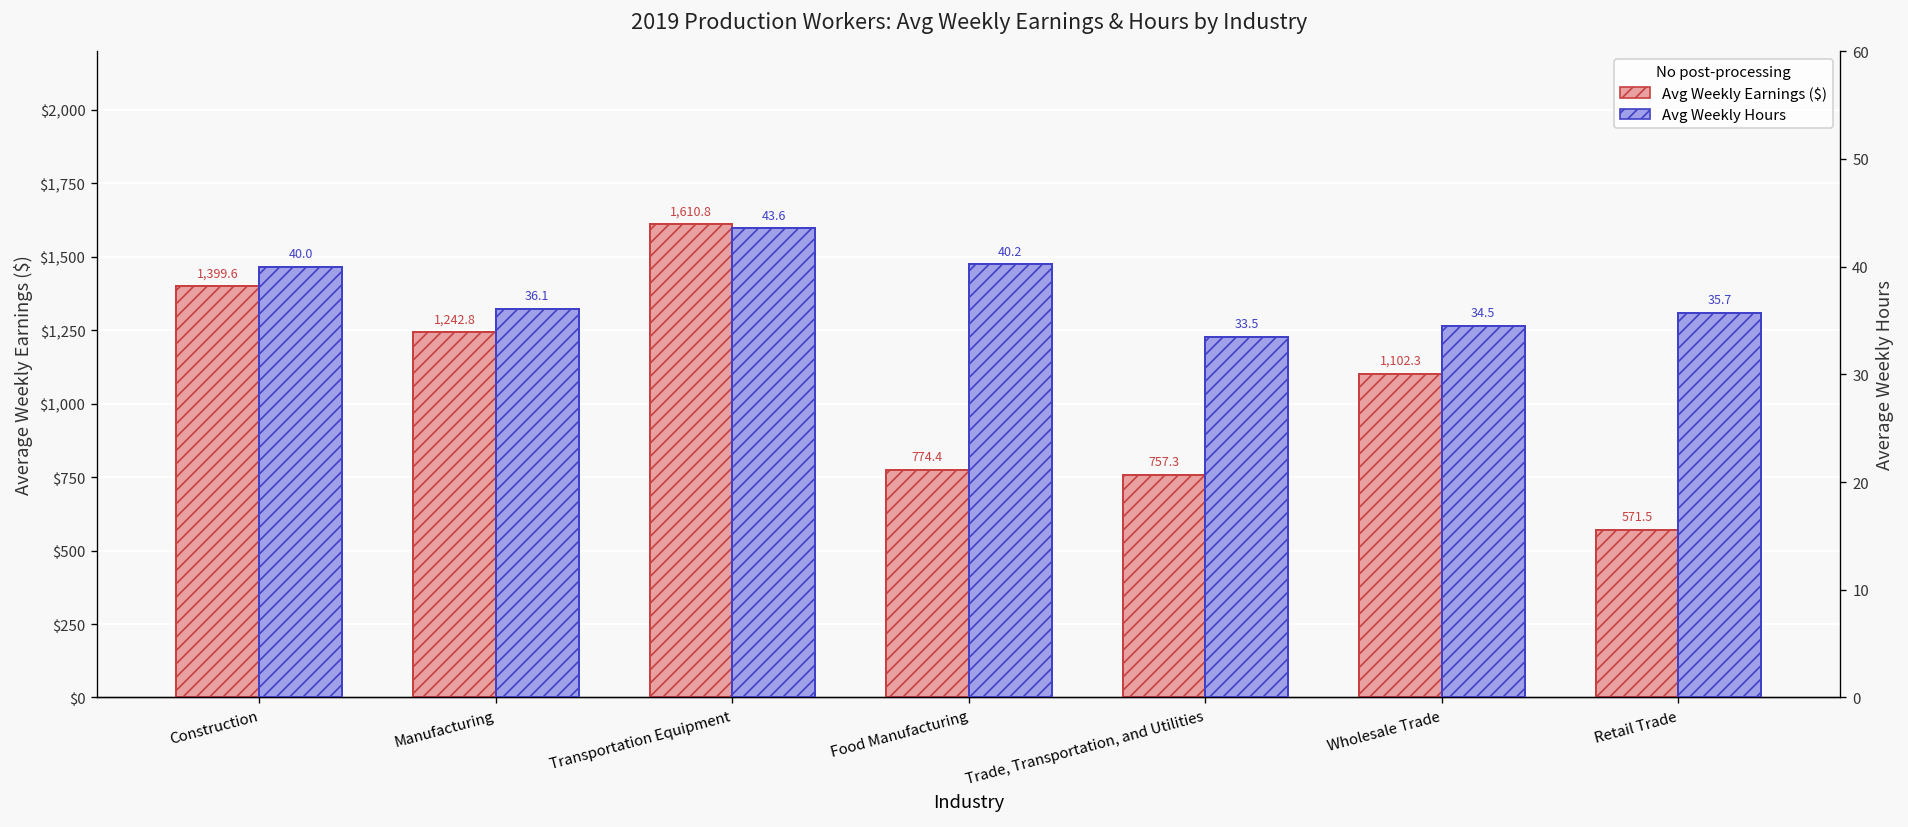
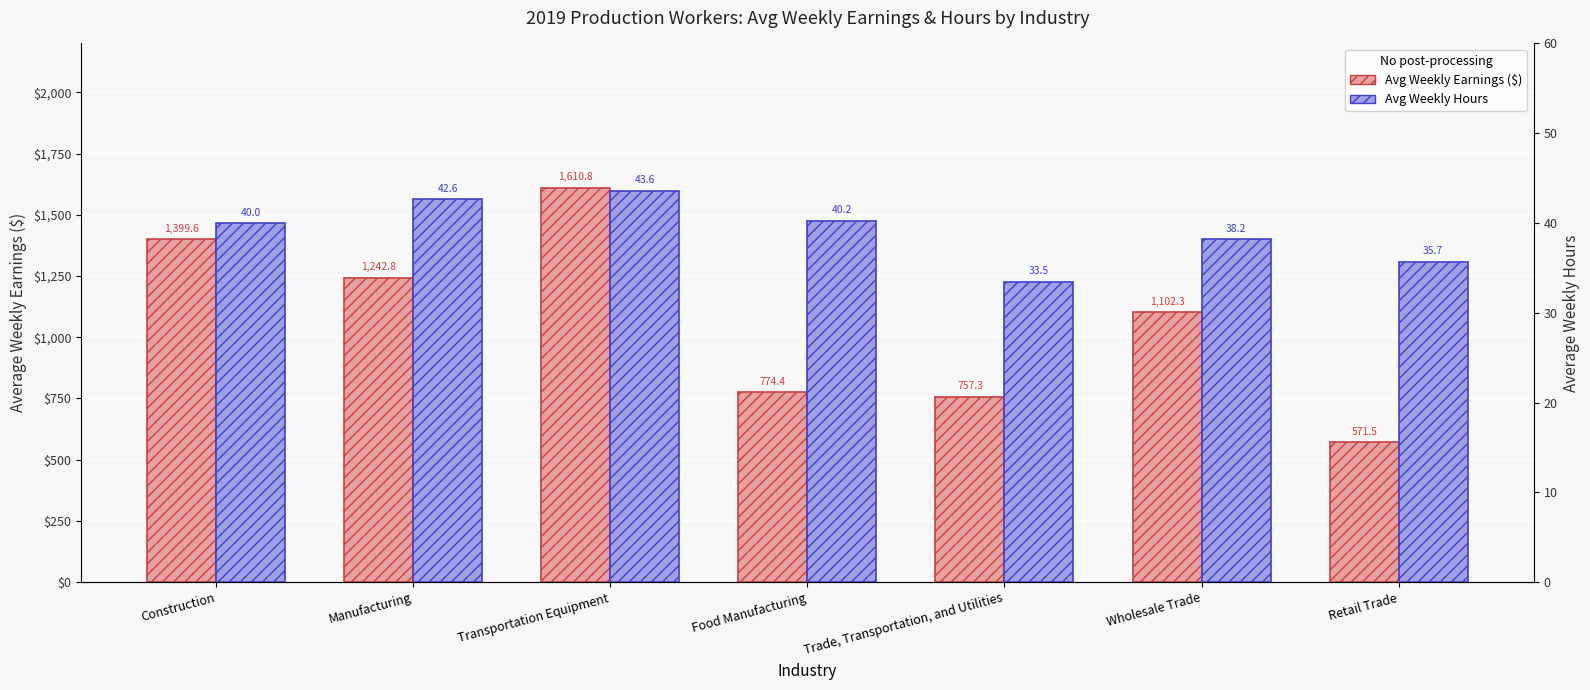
  {
    "Avg Weekly Hours": {
      "Construction": 40.0,
-     "Manufacturing": 36.1,
+     "Manufacturing": 42.6,
      "Transportation Equipment": 43.6,
      "Food Manufacturing": 40.2,
      "Trade, Transportation, and Utilities": 33.5,
-     "Wholesale Trade": 34.5,
+     "Wholesale Trade": 38.2,
      "Retail Trade": 35.7
    }
  }
